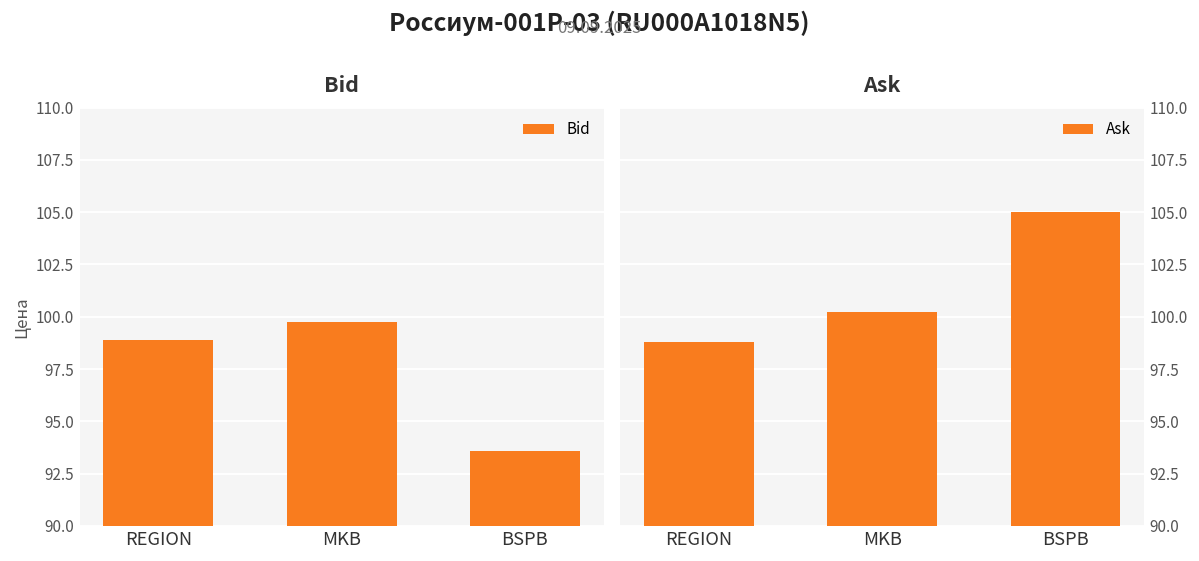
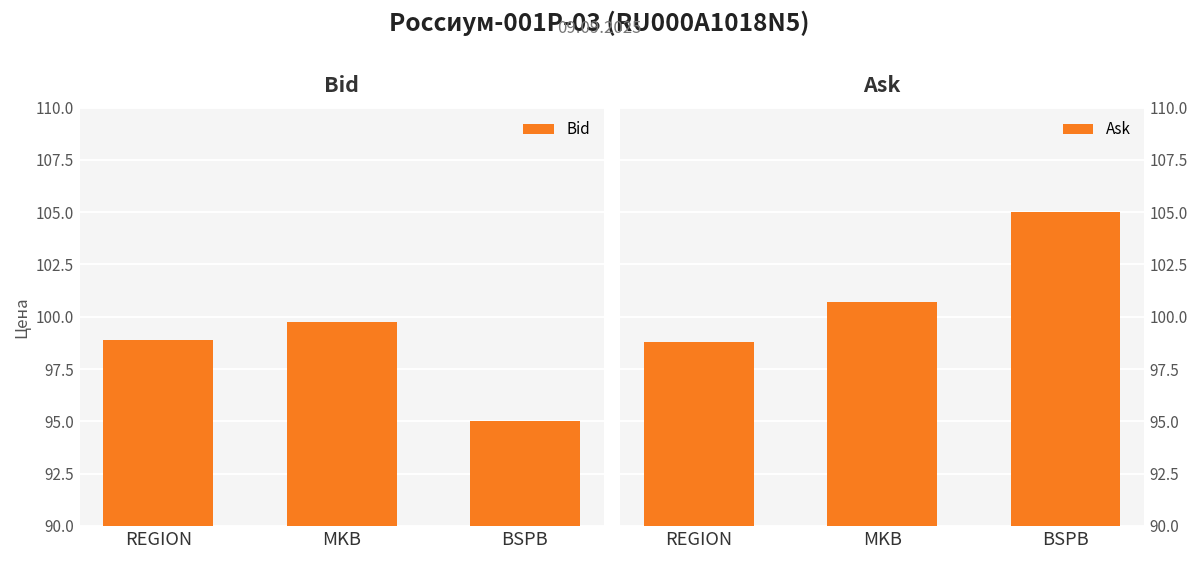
  {
    "Bid": {
      "REGION": 98.9,
      "MKB": 99.8,
-     "BSPB": 93.6
+     "BSPB": 95.0
    },
    "Ask": {
      "REGION": 98.8,
-     "MKB": 100.3,
+     "MKB": 100.7,
      "BSPB": 105.0
    }
  }
